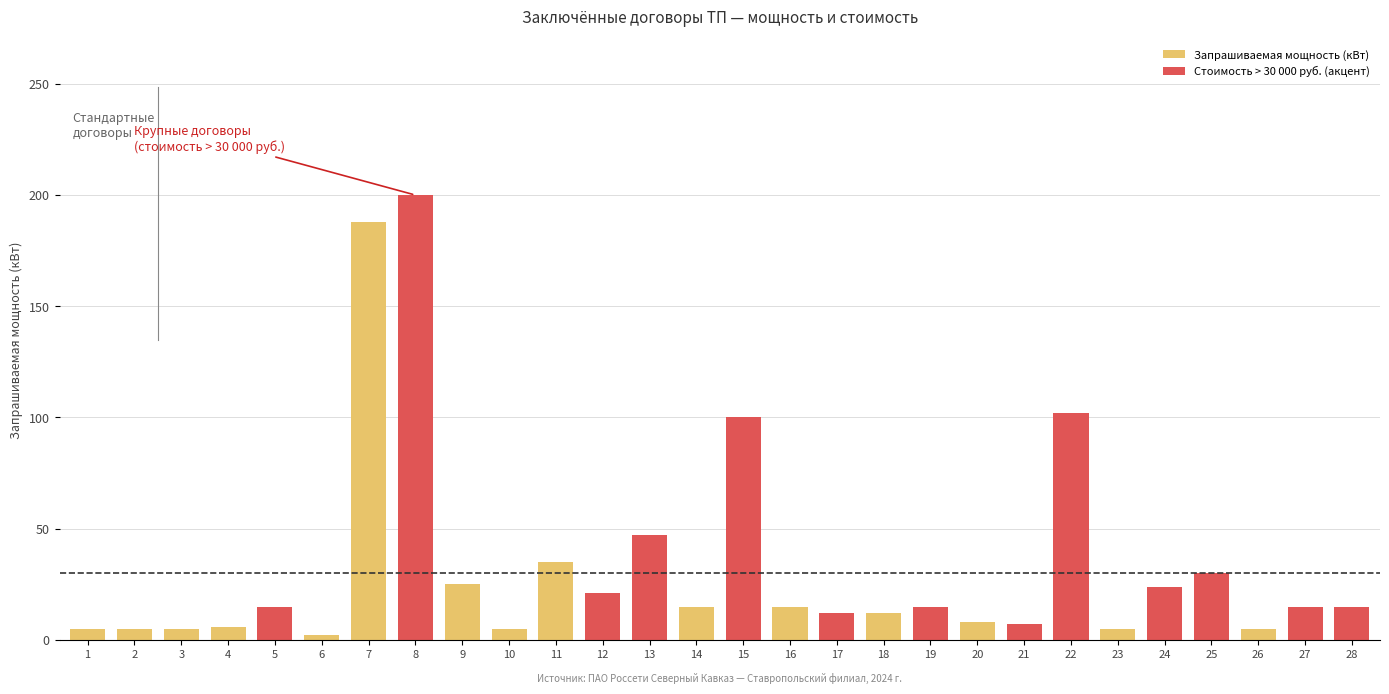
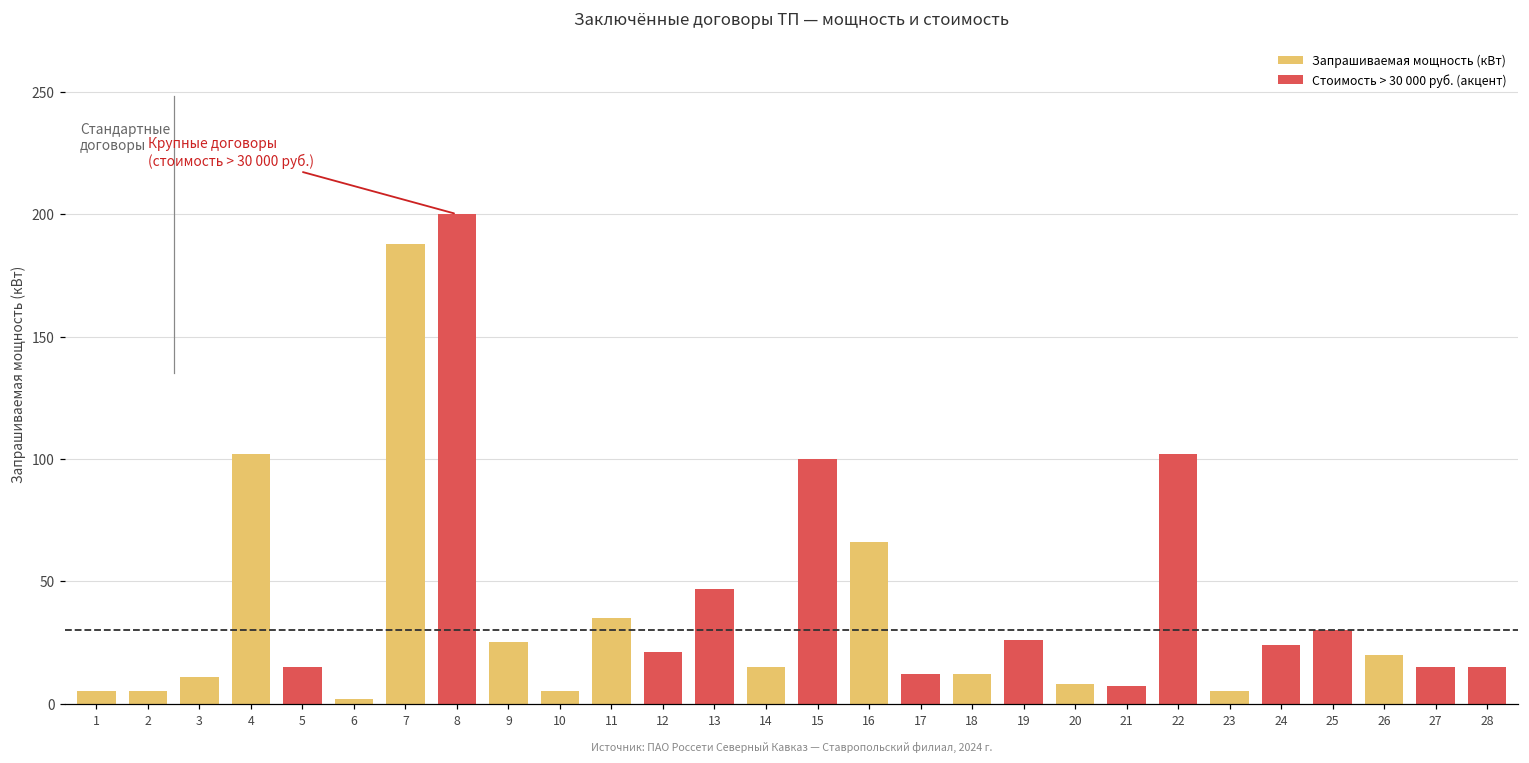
  {
    "1": 5,
    "2": 5,
-   "3": 5,
-   "4": 6,
+   "3": 11,
+   "4": 102,
    "5": 15,
    "6": 2,
    "7": 188,
    "9": 25,
    "10": 5,
    "11": 35,
    "12": 21,
    "13": 47,
    "14": 15,
    "15": 100,
-   "16": 15,
+   "16": 66,
    "17": 12,
    "18": 12,
-   "19": 15,
+   "19": 26,
    "20": 8,
    "21": 7,
    "22": 102,
    "23": 5,
    "24": 24,
    "25": 30,
-   "26": 5,
+   "26": 20,
    "27": 15,
    "28": 15
  }
